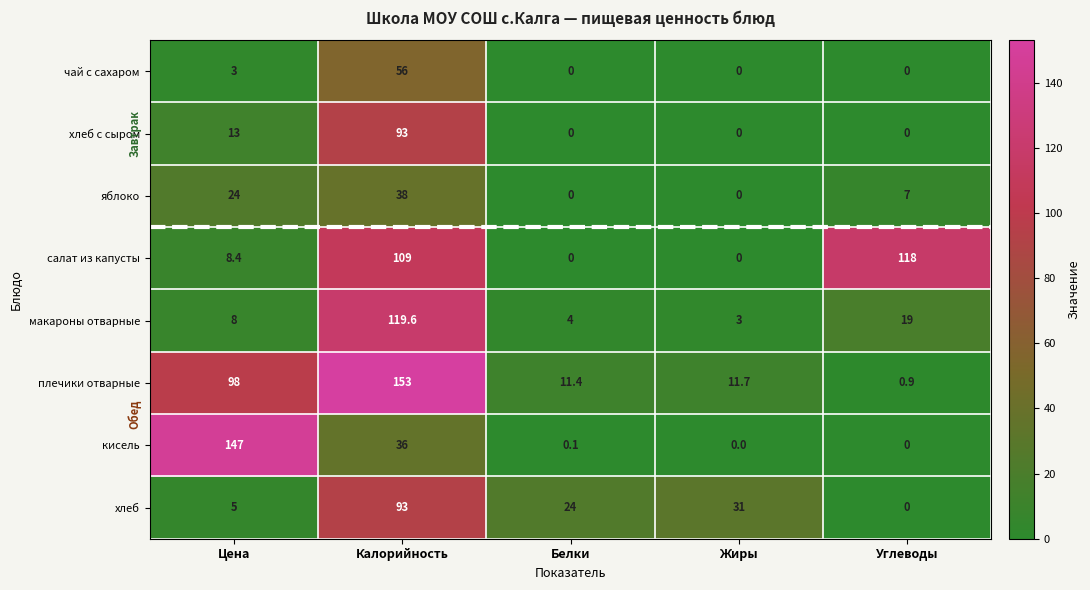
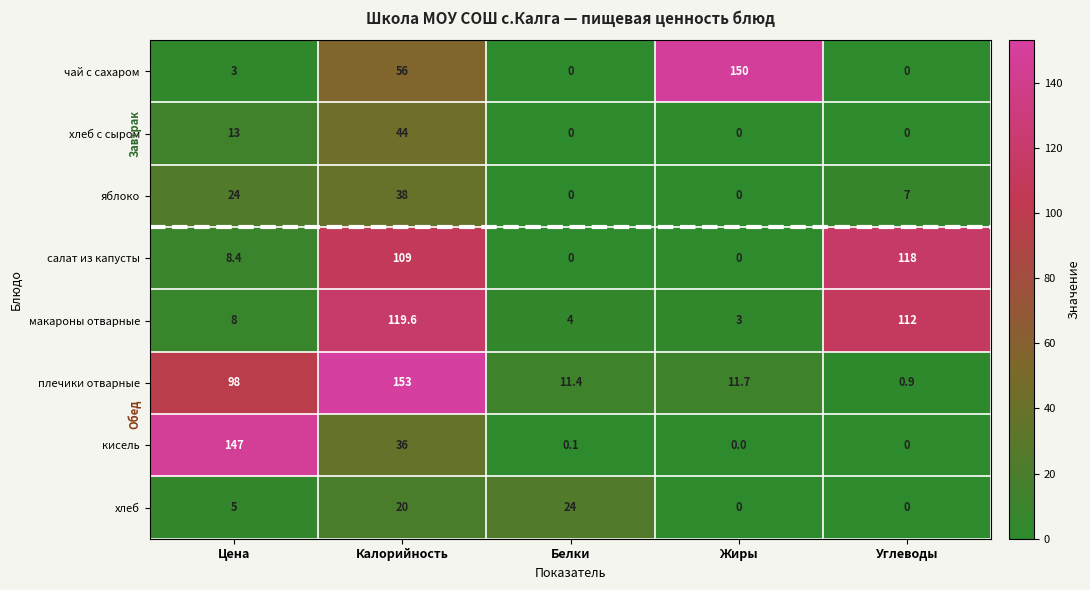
  {
    "чай с сахаром": {
      "Цена": 3,
      "Калорийность": 56,
      "Белки": 0,
-     "Жиры": 0,
+     "Жиры": 150,
      "Углеводы": 0
    },
    "хлеб с сыром": {
      "Цена": 13,
-     "Калорийность": 93,
+     "Калорийность": 44,
      "Белки": 0,
      "Жиры": 0,
      "Углеводы": 0
    },
    "яблоко": {
      "Цена": 24,
      "Калорийность": 38,
      "Белки": 0,
      "Жиры": 0,
      "Углеводы": 7
    },
    "салат из капусты": {
      "Цена": 8.4,
      "Калорийность": 109,
      "Белки": 0,
      "Жиры": 0,
      "Углеводы": 118
    },
    "макароны отварные": {
      "Цена": 8,
      "Калорийность": 119.6,
      "Белки": 4,
      "Жиры": 3,
-     "Углеводы": 19
+     "Углеводы": 112
    },
    "плечики отварные": {
      "Цена": 98,
      "Калорийность": 153,
      "Белки": 11.4,
      "Жиры": 11.7,
      "Углеводы": 0.9
    },
    "кисель": {
      "Цена": 147,
      "Калорийность": 36,
      "Белки": 0.1,
      "Жиры": 0.0,
      "Углеводы": 0
    },
    "хлеб": {
      "Цена": 5,
-     "Калорийность": 93,
+     "Калорийность": 20,
      "Белки": 24,
-     "Жиры": 31,
+     "Жиры": 0,
      "Углеводы": 0
    }
  }
